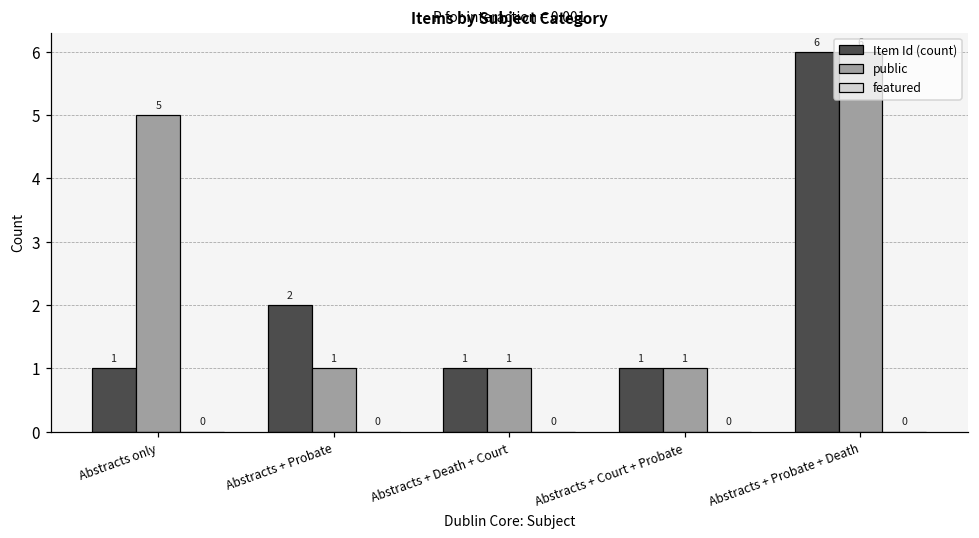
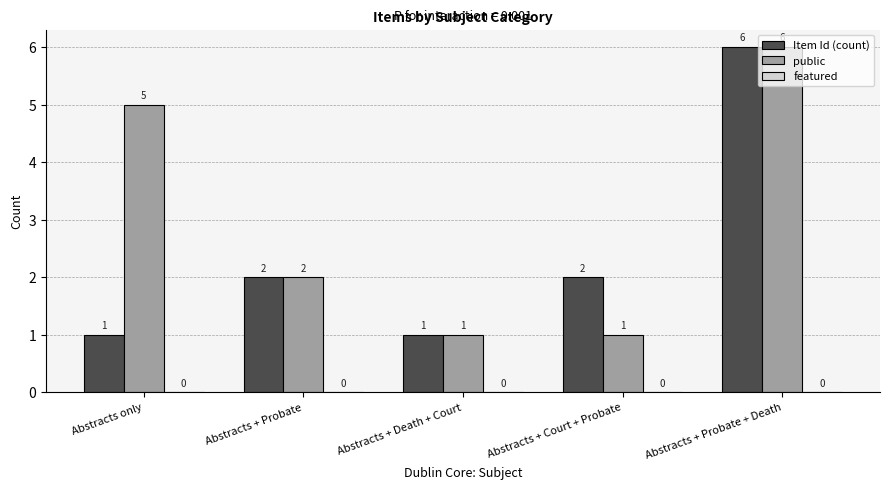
  {
    "Item Id (count)": {
      "Abstracts only": 1,
      "Abstracts + Probate": 2,
      "Abstracts + Death + Court": 1,
-     "Abstracts + Court + Probate": 1,
+     "Abstracts + Court + Probate": 2,
      "Abstracts + Probate + Death": 6
    },
    "public": {
      "Abstracts only": 5,
-     "Abstracts + Probate": 1,
+     "Abstracts + Probate": 2,
      "Abstracts + Death + Court": 1,
      "Abstracts + Court + Probate": 1
    },
    "featured": {
      "Abstracts only": 0,
      "Abstracts + Probate": 0,
      "Abstracts + Death + Court": 0,
      "Abstracts + Court + Probate": 0,
      "Abstracts + Probate + Death": 0
    }
  }
